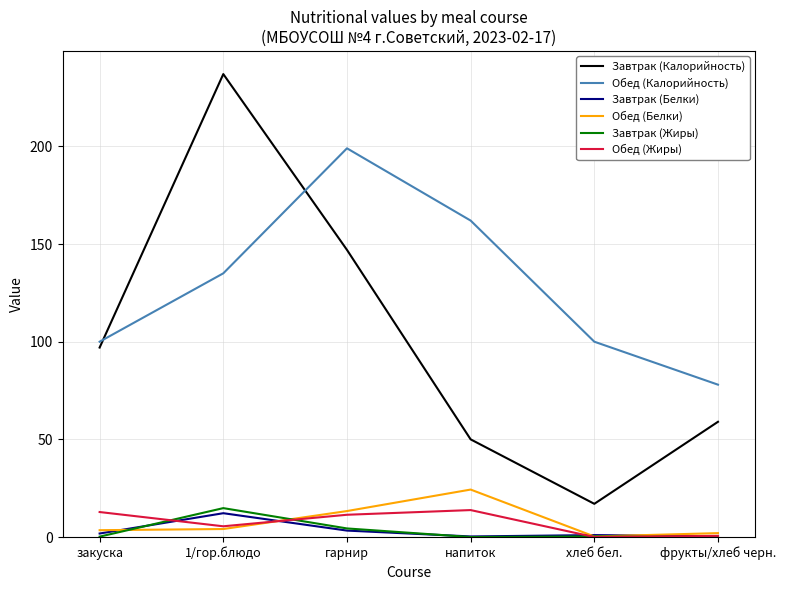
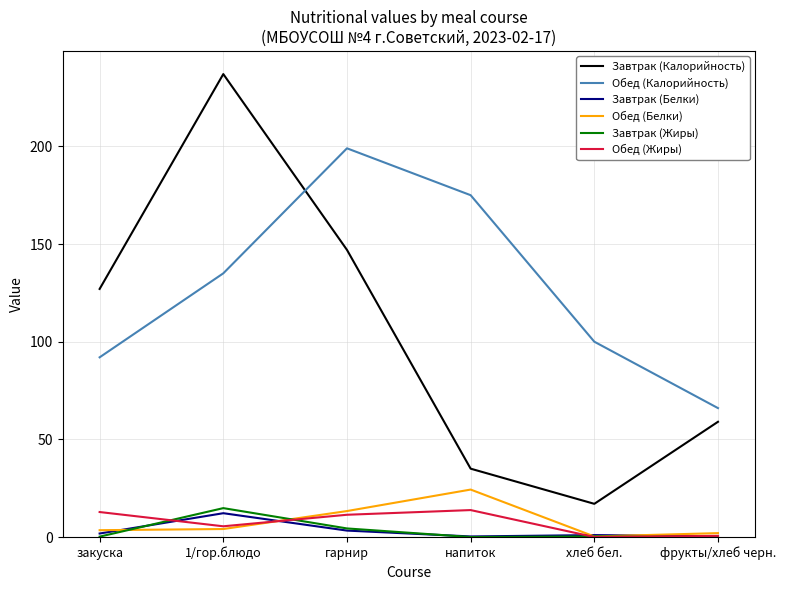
  {
    "Завтрак (Калорийность)": {
-     "закуска": 97,
+     "закуска": 127,
      "1/гор.блюдо": 237,
      "гарнир": 147,
-     "напиток": 50,
+     "напиток": 35,
      "хлеб бел.": 17,
      "фрукты/хлеб черн.": 59
    },
    "Обед (Калорийность)": {
-     "закуска": 100,
+     "закуска": 92,
      "1/гор.блюдо": 135,
      "гарнир": 199,
-     "напиток": 162,
+     "напиток": 175,
      "хлеб бел.": 100,
-     "фрукты/хлеб черн.": 78
+     "фрукты/хлеб черн.": 66
    },
    "Завтрак (Белки)": {
      "закуска": 2,
      "1/гор.блюдо": 12
    },
    "Обед (Белки)": {
      "закуска": 4,
      "1/гор.блюдо": 4,
      "гарнир": 13,
      "напиток": 24,
      "фрукты/хлеб черн.": 2
    },
    "Завтрак (Жиры)": {
      "закуска": 0,
      "1/гор.блюдо": 15
    },
    "Обед (Жиры)": {
      "закуска": 13,
      "1/гор.блюдо": 6,
      "гарнир": 11,
      "напиток": 14
    }
  }
